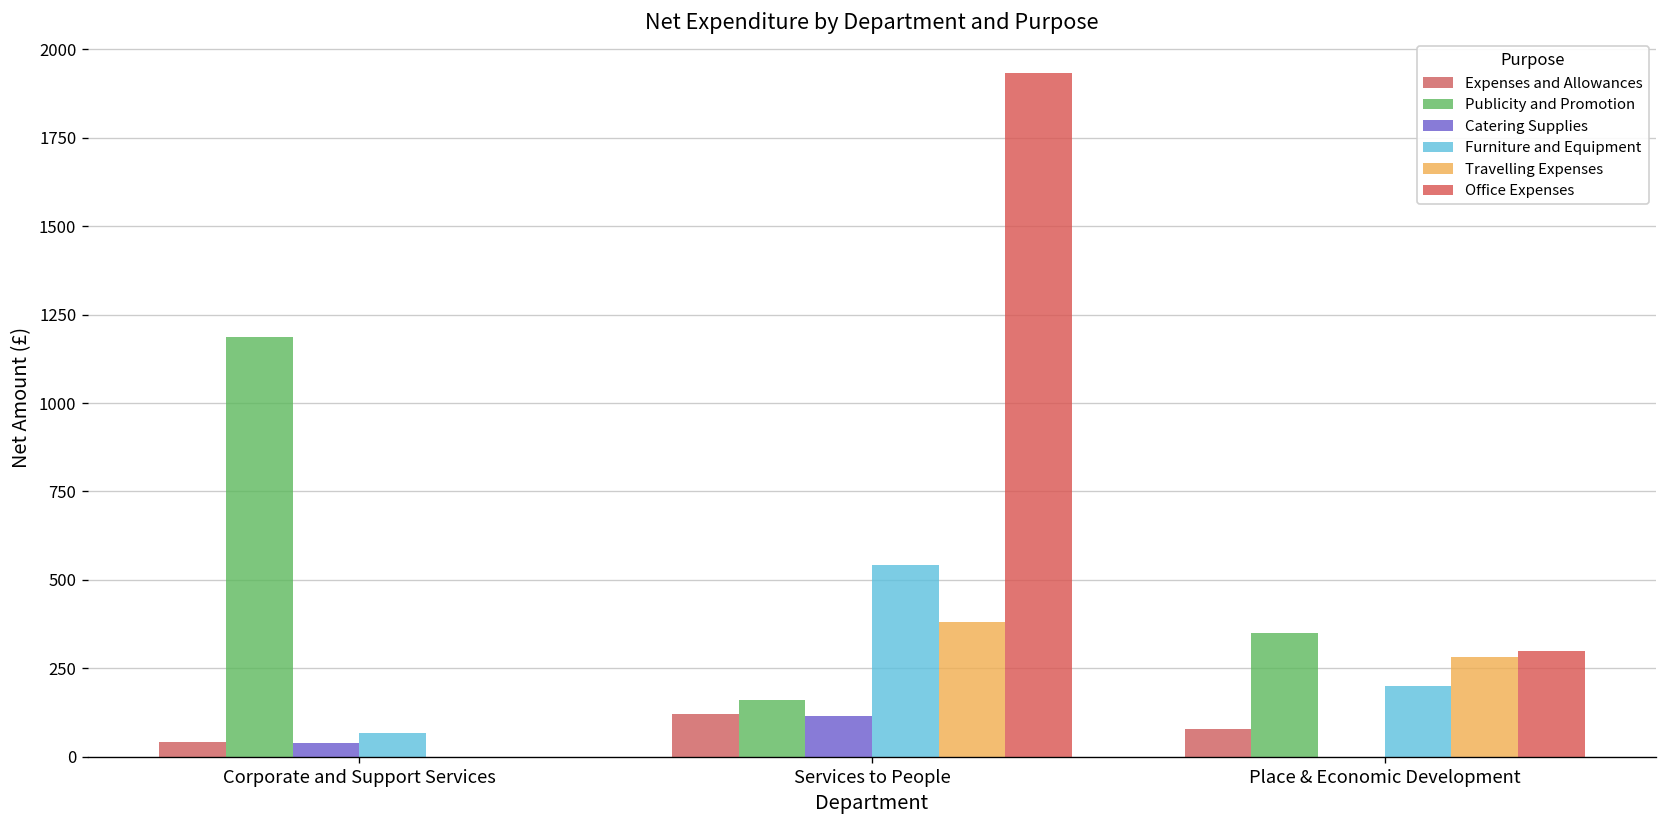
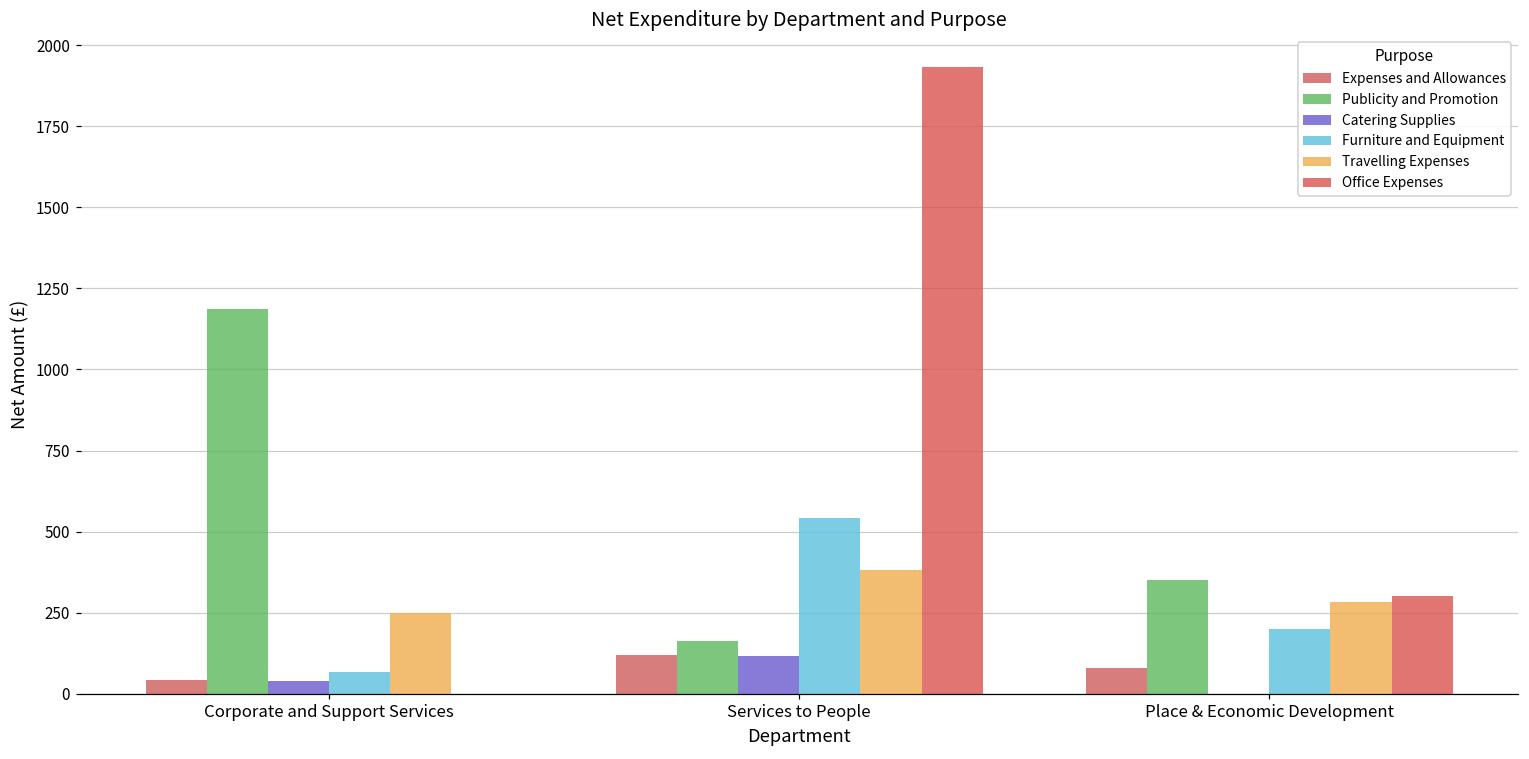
  {
    "Publicity and Promotion": {
      "Corporate and Support Services": 1190,
      "Services to People": 160,
      "Place & Economic Development": 350
    },
    "Catering Supplies": {
      "Corporate and Support Services": 40,
      "Services to People": 120,
      "Place & Economic Development": 0
    },
    "Furniture and Equipment": {
      "Corporate and Support Services": 70,
      "Services to People": 540,
      "Place & Economic Development": 200
    },
    "Travelling Expenses": {
-     "Corporate and Support Services": 0,
+     "Corporate and Support Services": 250,
      "Services to People": 380,
      "Place & Economic Development": 280
    }
  }
